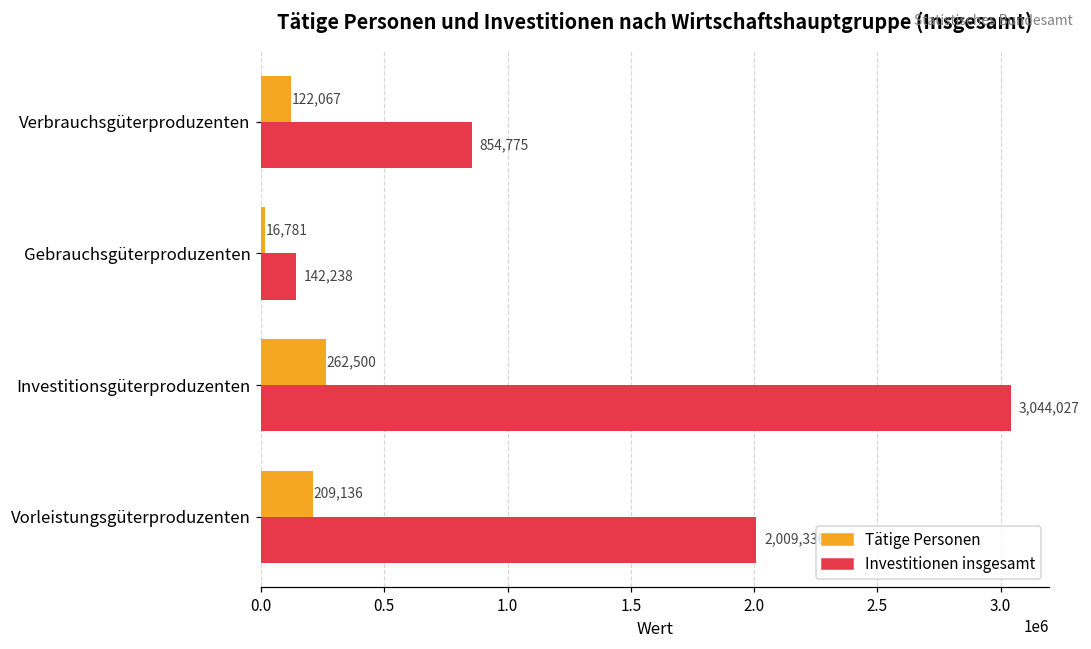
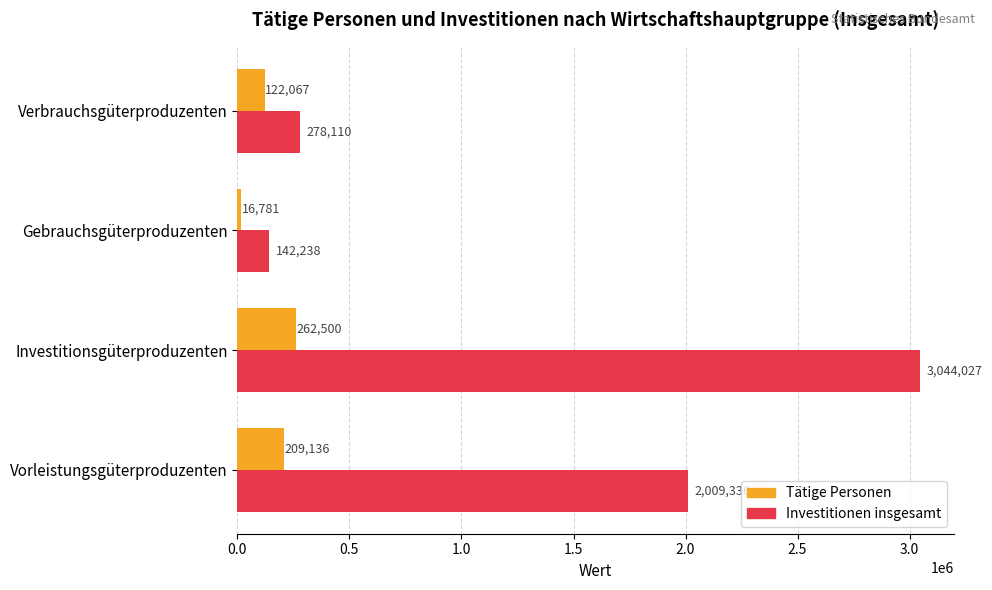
  {
    "Tätige Personen": {
      "Verbrauchsgüterproduzenten": "122,067",
      "Gebrauchsgüterproduzenten": "16,781",
      "Investitionsgüterproduzenten": "262,500",
      "Vorleistungsgüterproduzenten": "209,136"
    },
    "Investitionen insgesamt": {
-     "Verbrauchsgüterproduzenten": "854,775",
+     "Verbrauchsgüterproduzenten": "278,110",
      "Gebrauchsgüterproduzenten": "142,238",
      "Investitionsgüterproduzenten": "3,044,027"
    }
  }
